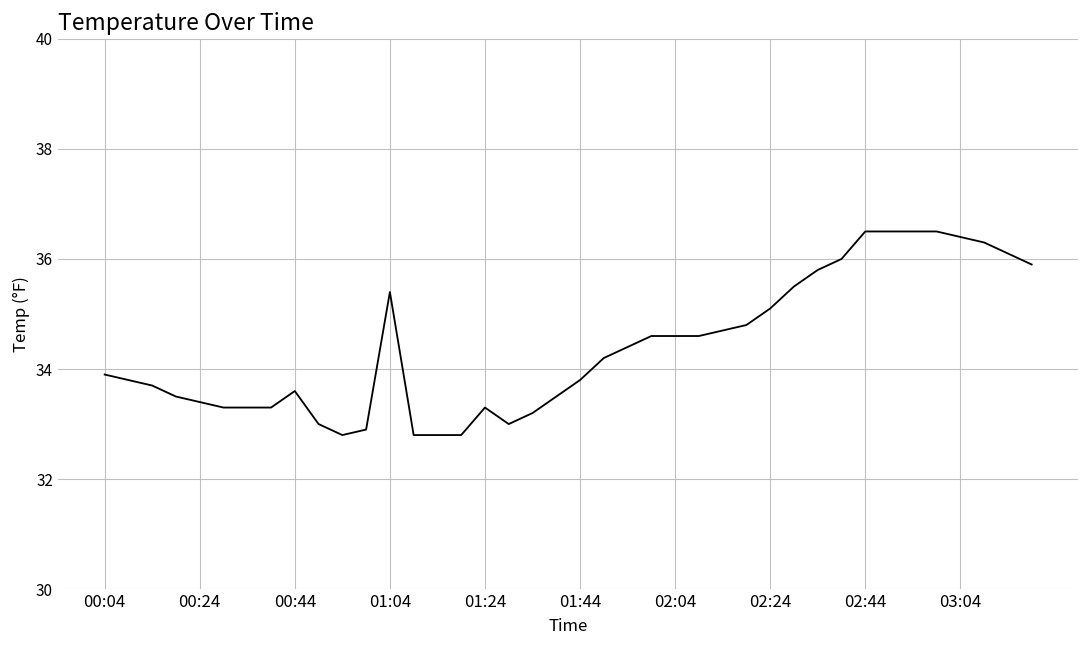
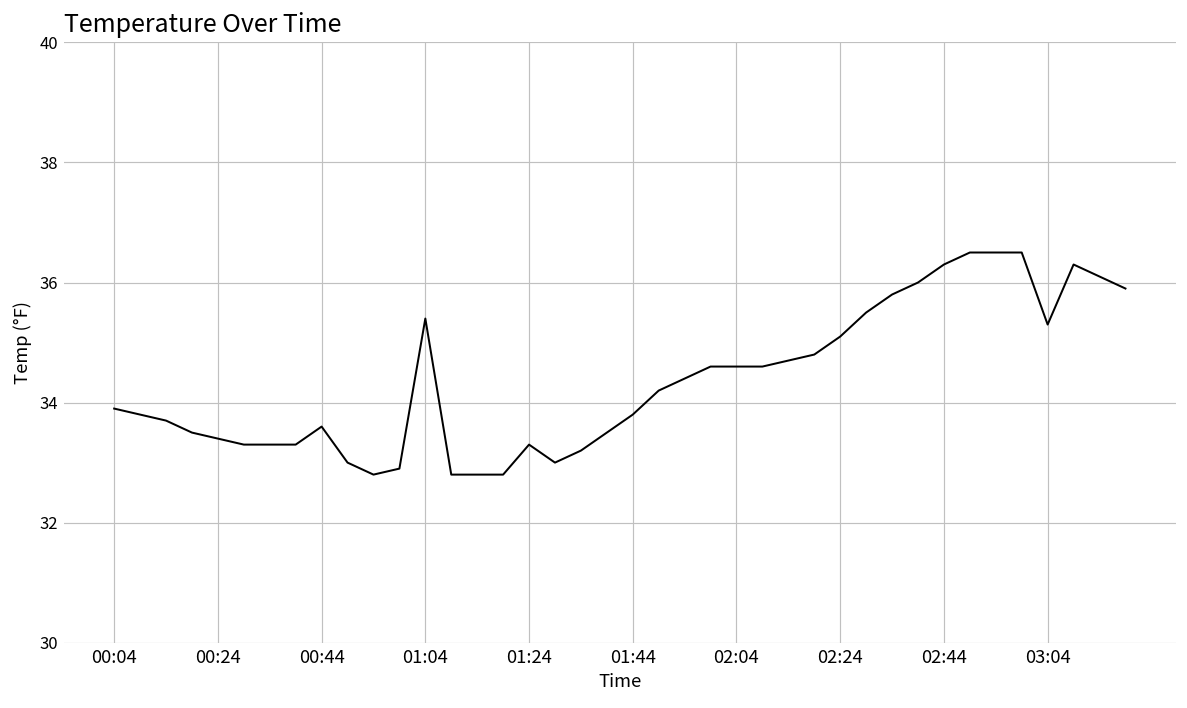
  {
    "00:04": 33.9,
    "00:24": 33.4,
    "00:44": 33.6,
    "01:04": 35.4,
    "01:24": 33.3,
    "01:44": 33.8,
    "02:04": 34.6,
    "02:24": 35.1,
-   "02:44": 36.5,
-   "03:04": 36.4
+   "02:44": 36.3,
+   "03:04": 35.3
  }
